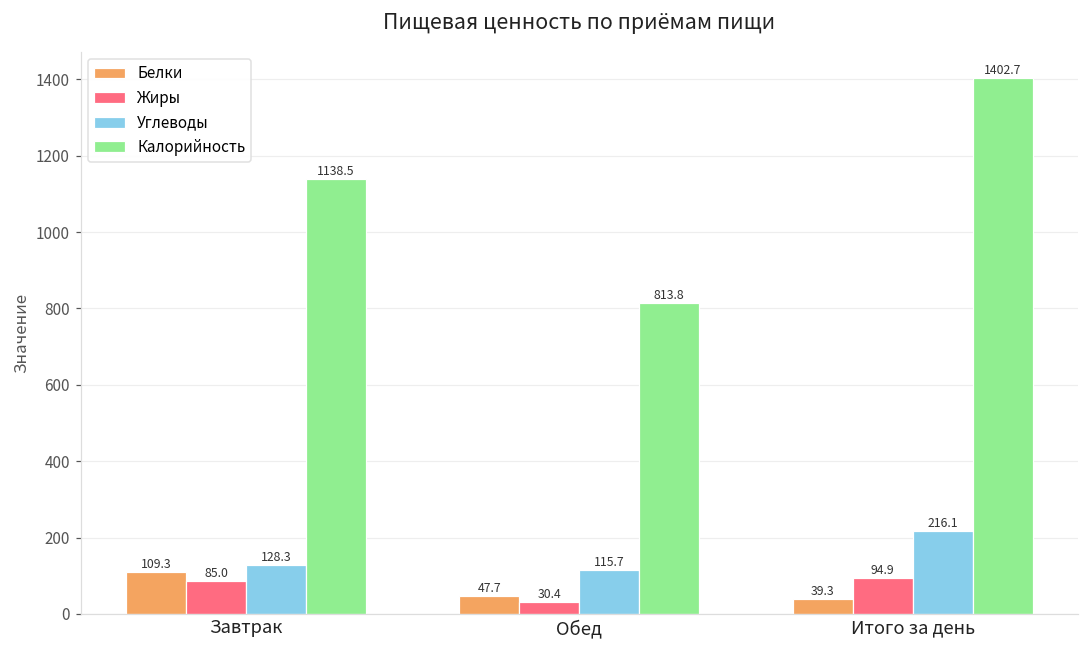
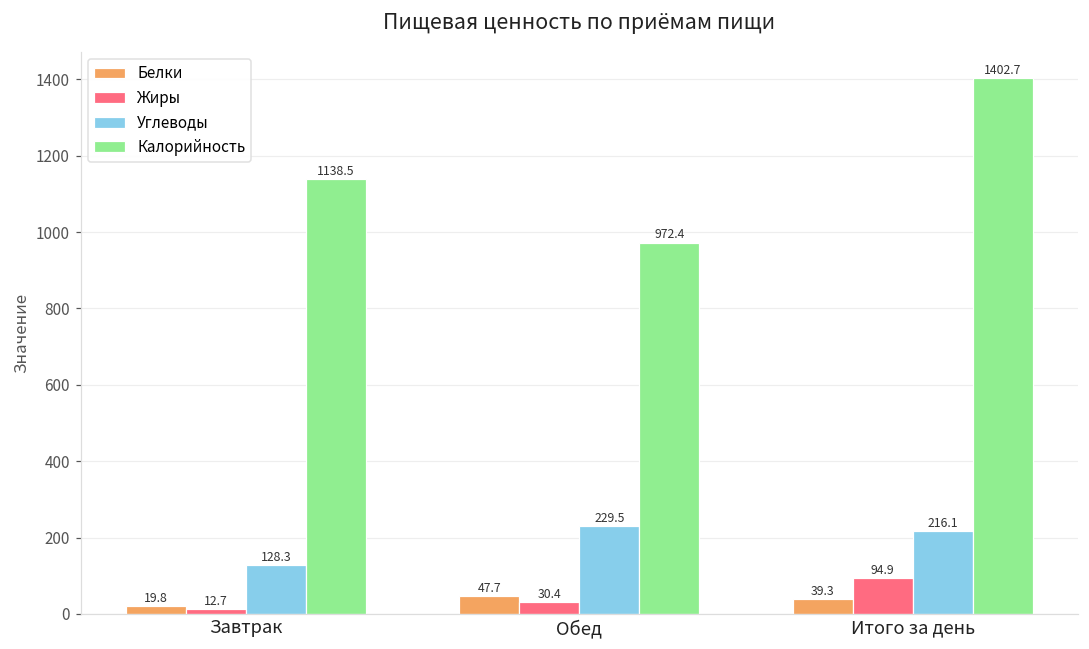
  {
    "Белки": {
-     "Завтрак": 109.3,
+     "Завтрак": 19.8,
      "Обед": 47.7,
      "Итого за день": 39.3
    },
    "Жиры": {
-     "Завтрак": 85.0,
+     "Завтрак": 12.7,
      "Обед": 30.4,
      "Итого за день": 94.9
    },
    "Углеводы": {
      "Завтрак": 128.3,
-     "Обед": 115.7,
+     "Обед": 229.5,
      "Итого за день": 216.1
    },
    "Калорийность": {
      "Завтрак": 1138.5,
-     "Обед": 813.8,
+     "Обед": 972.4,
      "Итого за день": 1402.7
    }
  }
